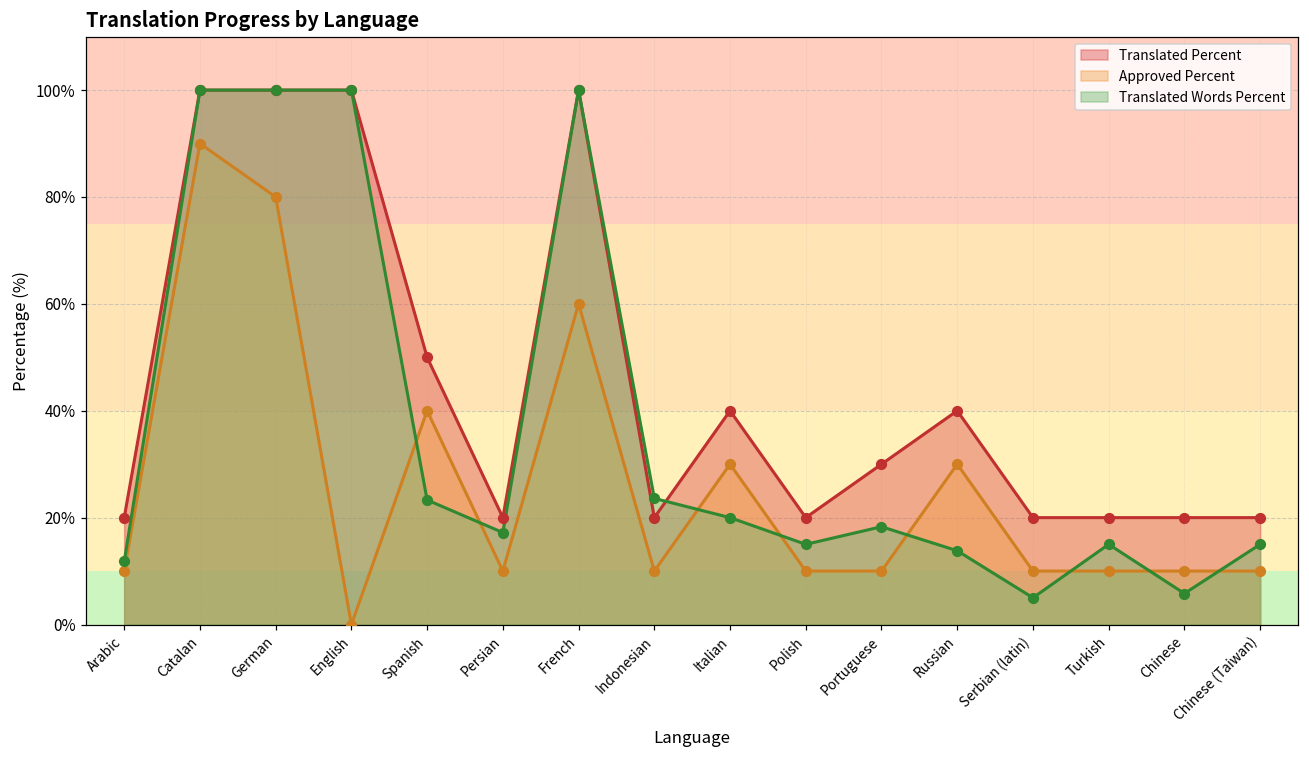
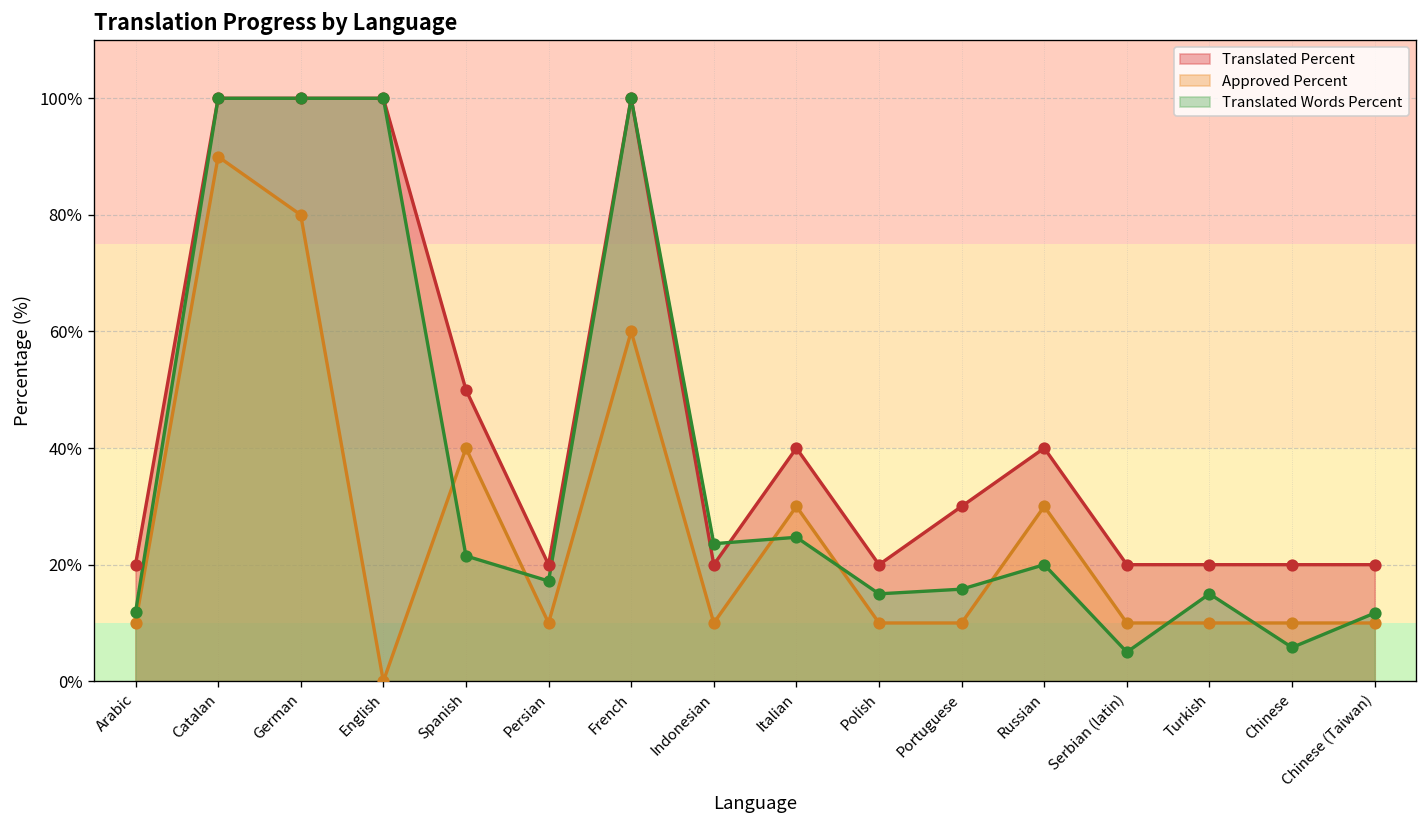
  {
    "Translated Words Percent": {
      "Arabic": "12%",
-     "Spanish": "23%",
+     "Spanish": "22%",
      "Persian": "17%",
      "Indonesian": "24%",
-     "Italian": "20%",
+     "Italian": "25%",
      "Polish": "15%",
-     "Portuguese": "18%",
-     "Russian": "14%",
+     "Portuguese": "16%",
+     "Russian": "20%",
      "Serbian (latin)": "5%",
      "Turkish": "15%",
      "Chinese": "6%",
-     "Chinese (Taiwan)": "15%"
+     "Chinese (Taiwan)": "12%"
    }
  }
